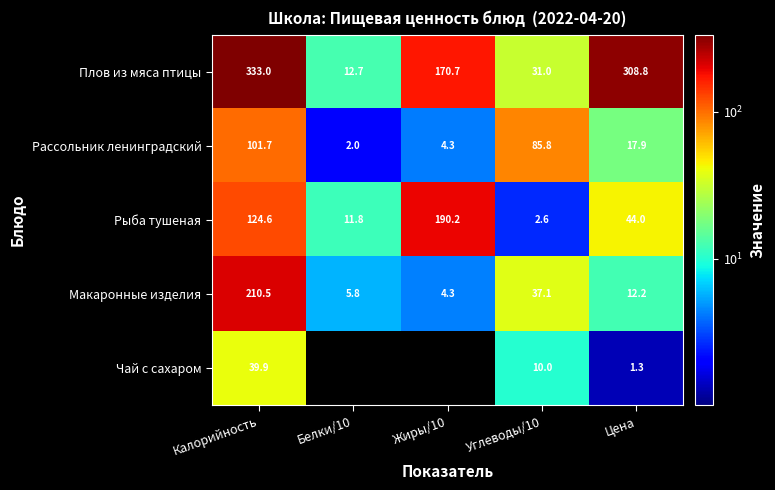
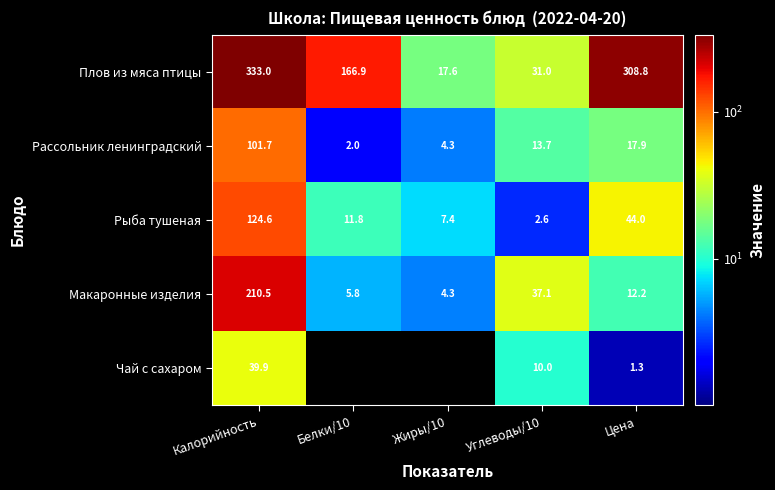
  {
    "Плов из мяса птицы": {
      "Калорийность": 333.0,
-     "Белки/10": 12.7,
-     "Жиры/10": 170.7,
+     "Белки/10": 166.9,
+     "Жиры/10": 17.6,
      "Углеводы/10": 31.0,
      "Цена": 308.8
    },
    "Рассольник ленинградский": {
      "Калорийность": 101.7,
      "Белки/10": 2.0,
      "Жиры/10": 4.3,
-     "Углеводы/10": 85.8,
+     "Углеводы/10": 13.7,
      "Цена": 17.9
    },
    "Рыба тушеная": {
      "Калорийность": 124.6,
      "Белки/10": 11.8,
-     "Жиры/10": 190.2,
+     "Жиры/10": 7.4,
      "Углеводы/10": 2.6,
      "Цена": 44.0
    },
    "Макаронные изделия": {
      "Калорийность": 210.5,
      "Белки/10": 5.8,
      "Жиры/10": 4.3,
      "Углеводы/10": 37.1,
      "Цена": 12.2
    },
    "Чай с сахаром": {
      "Калорийность": 39.9,
      "Углеводы/10": 10.0,
      "Цена": 1.3
    }
  }
